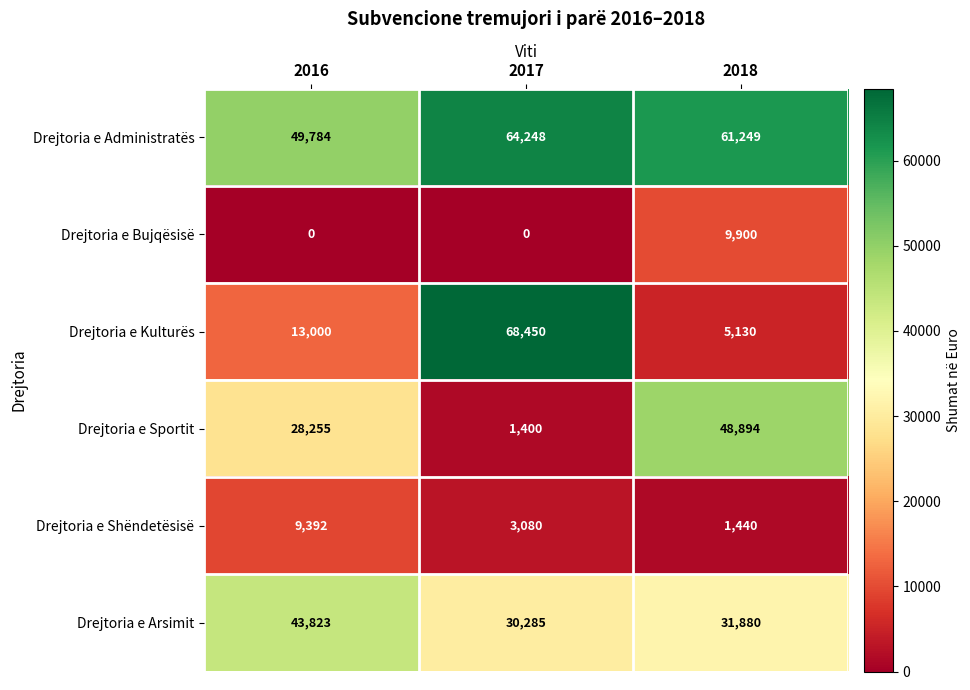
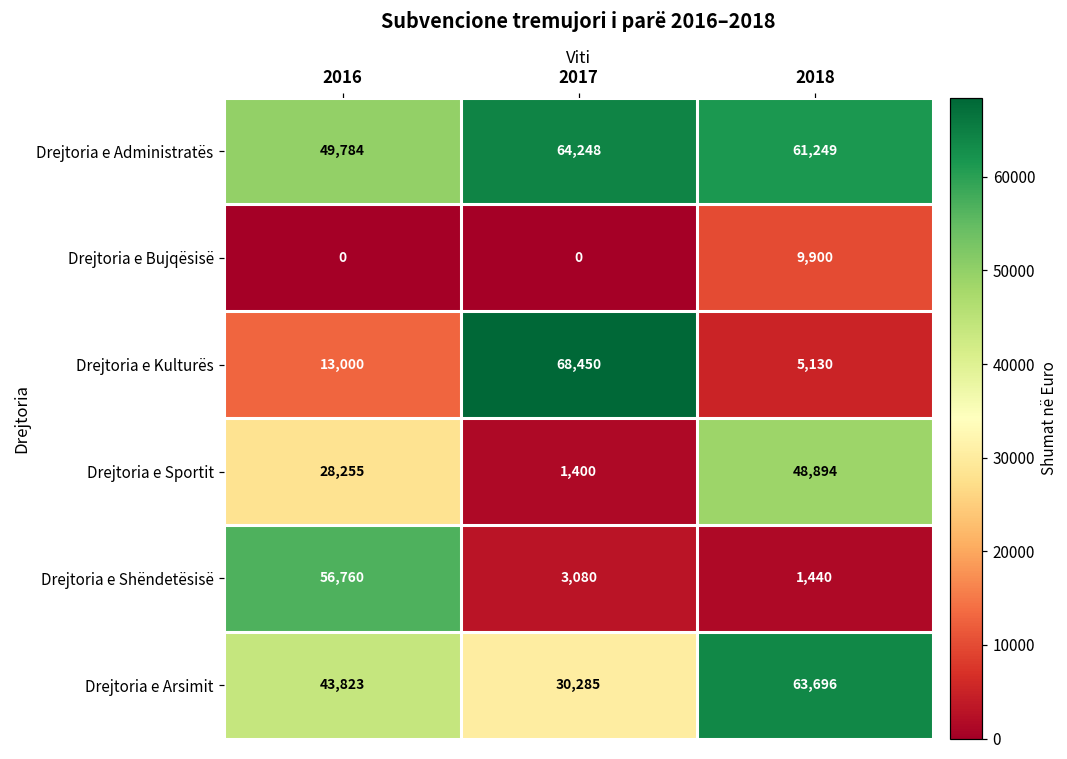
  {
    "Drejtoria e Administratës": {
      "2016": "49,784",
      "2017": "64,248",
      "2018": "61,249"
    },
    "Drejtoria e Bujqësisë": {
      "2016": "0",
      "2017": "0",
      "2018": "9,900"
    },
    "Drejtoria e Kulturës": {
      "2016": "13,000",
      "2017": "68,450",
      "2018": "5,130"
    },
    "Drejtoria e Sportit": {
      "2016": "28,255",
      "2017": "1,400",
      "2018": "48,894"
    },
    "Drejtoria e Shëndetësisë": {
-     "2016": "9,392",
+     "2016": "56,760",
      "2017": "3,080",
      "2018": "1,440"
    },
    "Drejtoria e Arsimit": {
      "2016": "43,823",
      "2017": "30,285",
-     "2018": "31,880"
+     "2018": "63,696"
    }
  }
